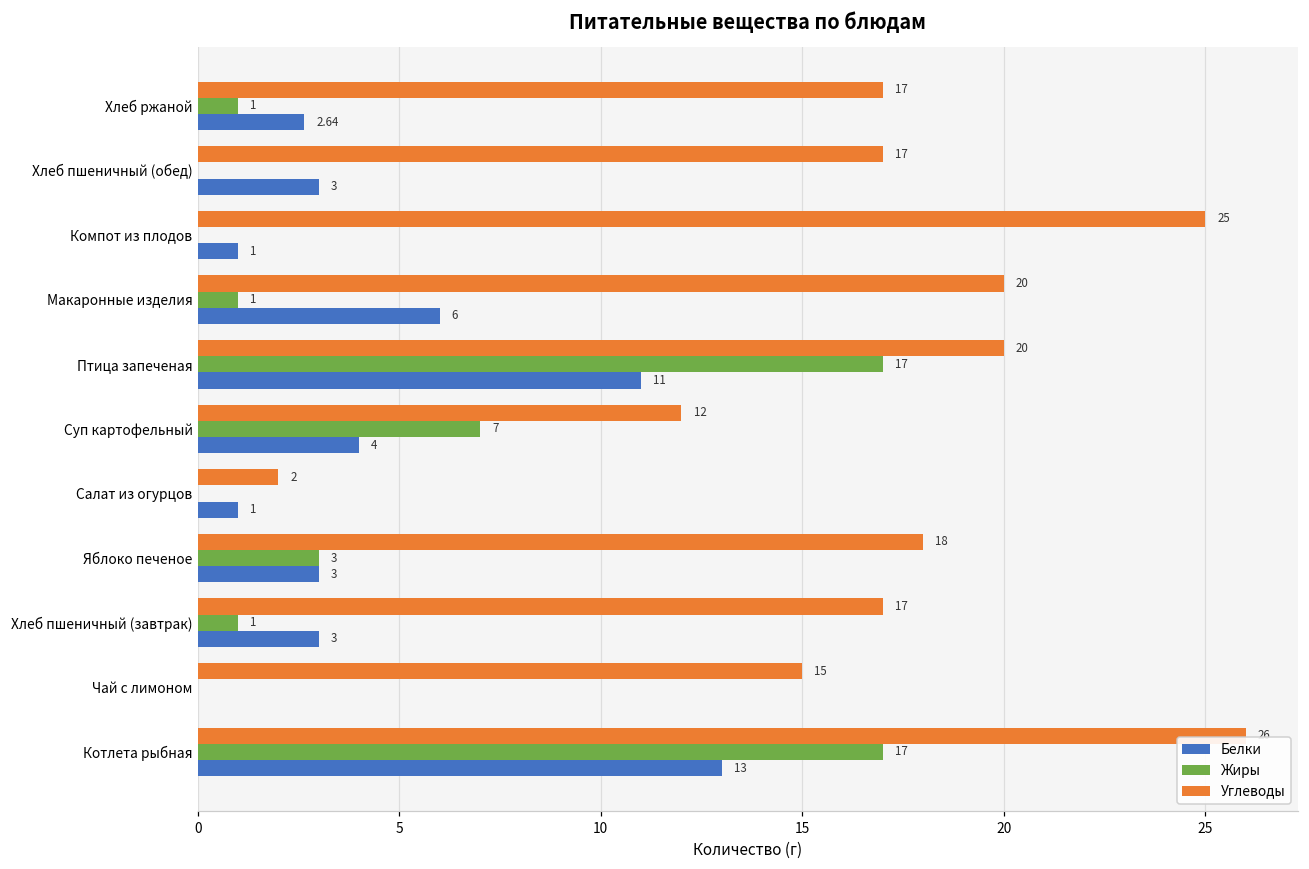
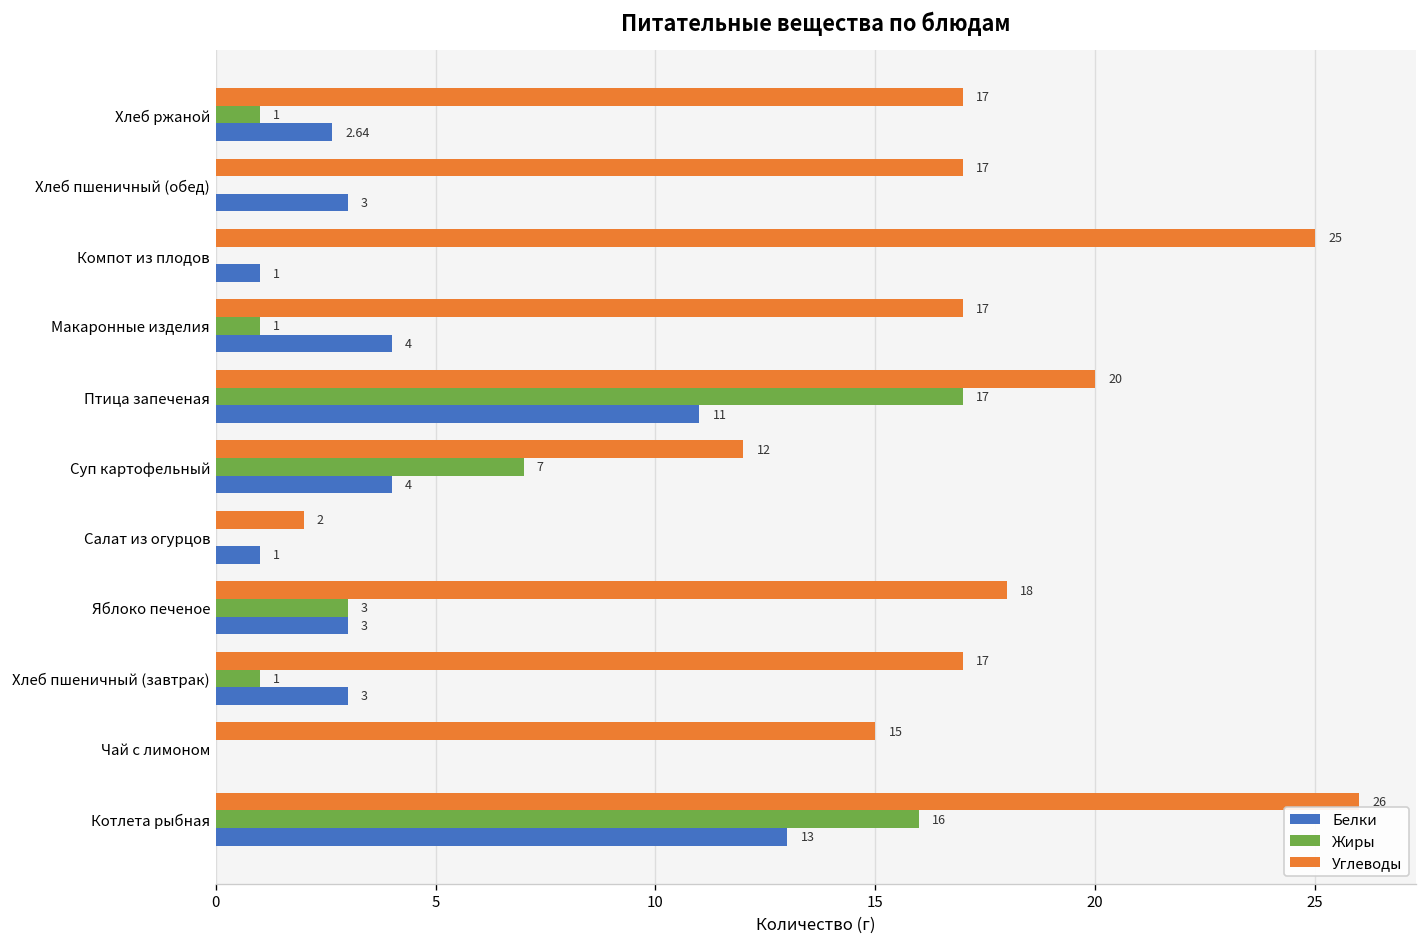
  {
    "Белки": {
      "Хлеб ржаной": 2.64,
      "Хлеб пшеничный (обед)": 3,
      "Компот из плодов": 1,
-     "Макаронные изделия": 6,
+     "Макаронные изделия": 4,
      "Птица запеченая": 11,
      "Суп картофельный": 4,
      "Салат из огурцов": 1,
      "Яблоко печеное": 3,
      "Хлеб пшеничный (завтрак)": 3,
      "Котлета рыбная": 13
    },
    "Жиры": {
      "Хлеб ржаной": 1,
      "Макаронные изделия": 1,
      "Птица запеченая": 17,
      "Суп картофельный": 7,
      "Яблоко печеное": 3,
      "Хлеб пшеничный (завтрак)": 1,
-     "Котлета рыбная": 17
+     "Котлета рыбная": 16
    },
    "Углеводы": {
      "Хлеб ржаной": 17,
      "Хлеб пшеничный (обед)": 17,
      "Компот из плодов": 25,
-     "Макаронные изделия": 20,
+     "Макаронные изделия": 17,
      "Птица запеченая": 20,
      "Суп картофельный": 12,
      "Салат из огурцов": 2,
      "Яблоко печеное": 18,
      "Хлеб пшеничный (завтрак)": 17,
      "Чай с лимоном": 15
    }
  }
